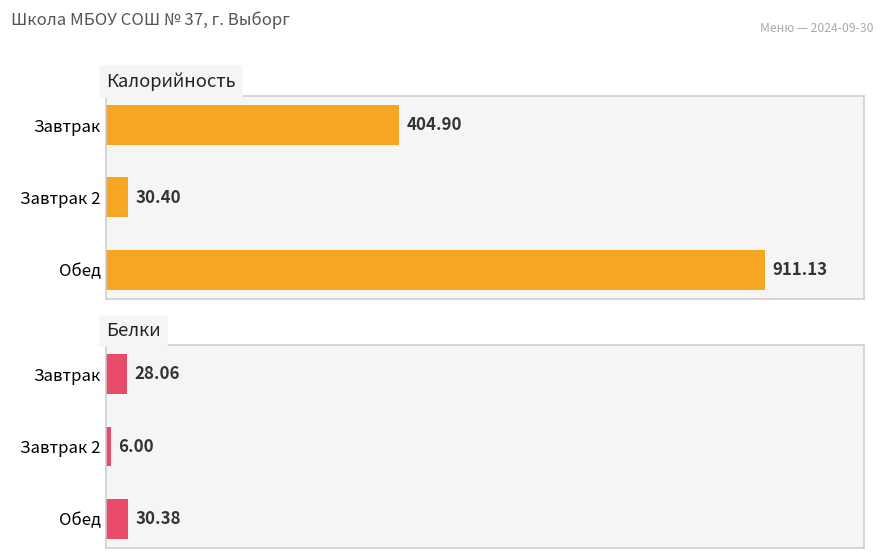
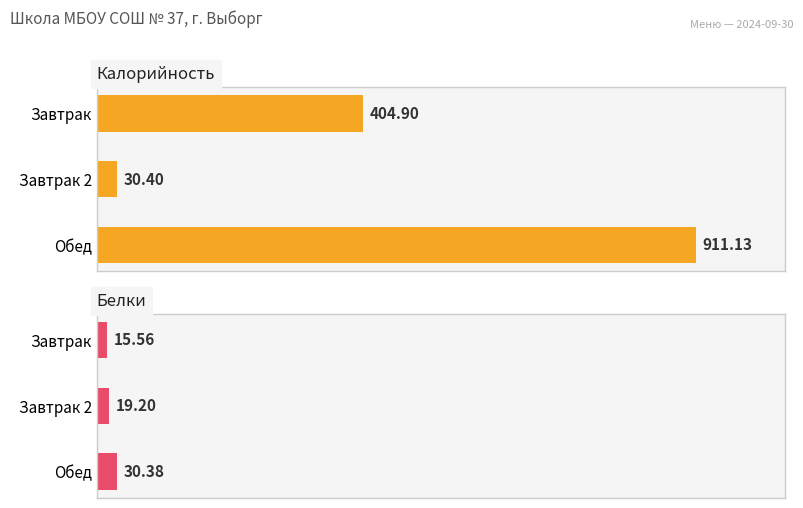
  {
    "Калорийность": {
      "Завтрак": 404.90,
      "Завтрак 2": 30.40,
      "Обед": 911.13
    },
    "Белки": {
-     "Завтрак": 28.06,
-     "Завтрак 2": 6.00,
+     "Завтрак": 15.56,
+     "Завтрак 2": 19.20,
      "Обед": 30.38
    }
  }
